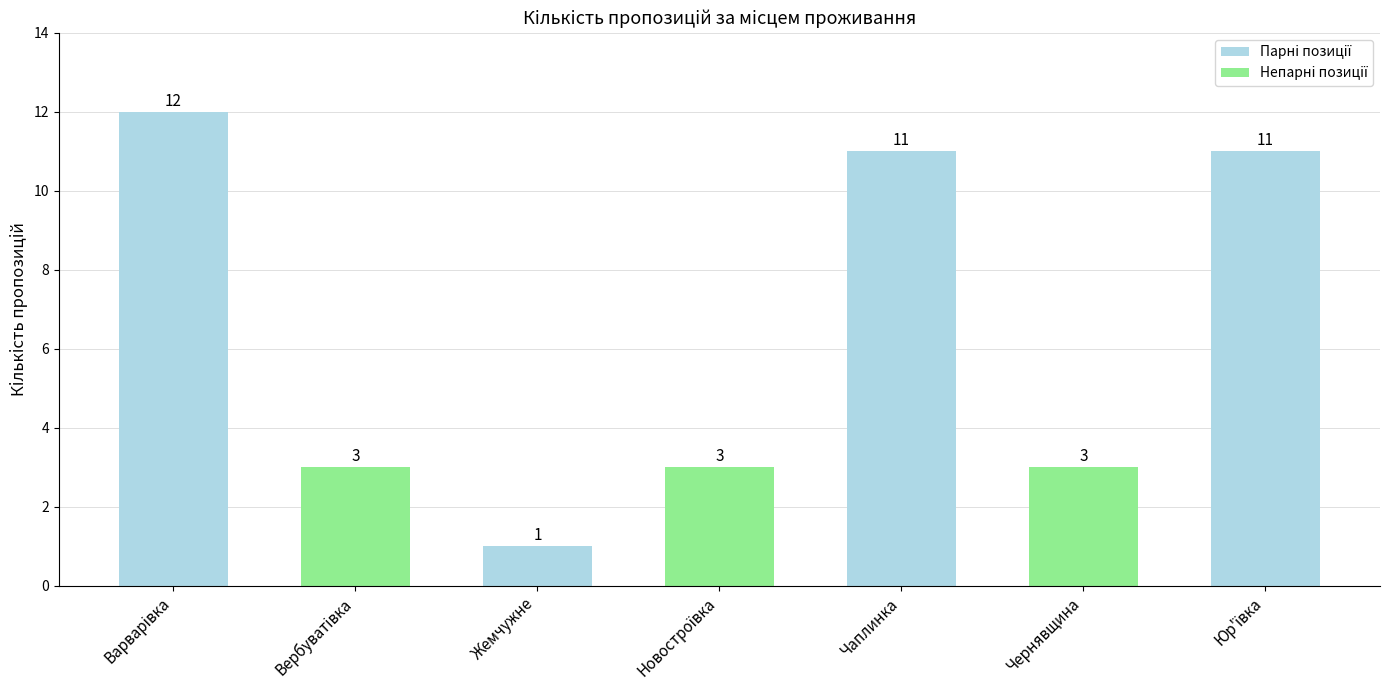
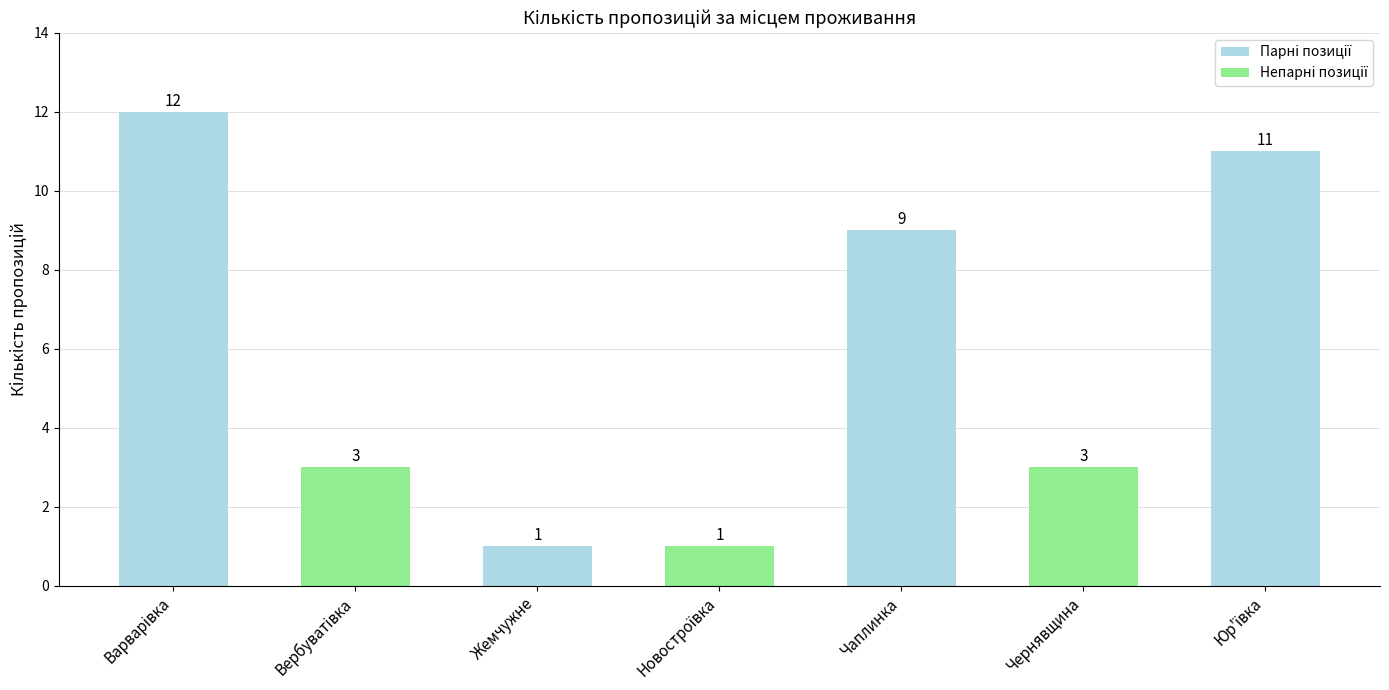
  {
    "Варварівка": 12,
    "Вербуватівка": 3,
    "Жемчужне": 1,
-   "Новостроївка": 3,
-   "Чаплинка": 11,
+   "Новостроївка": 1,
+   "Чаплинка": 9,
    "Чернявщина": 3,
    "Юр'ївка": 11
  }
